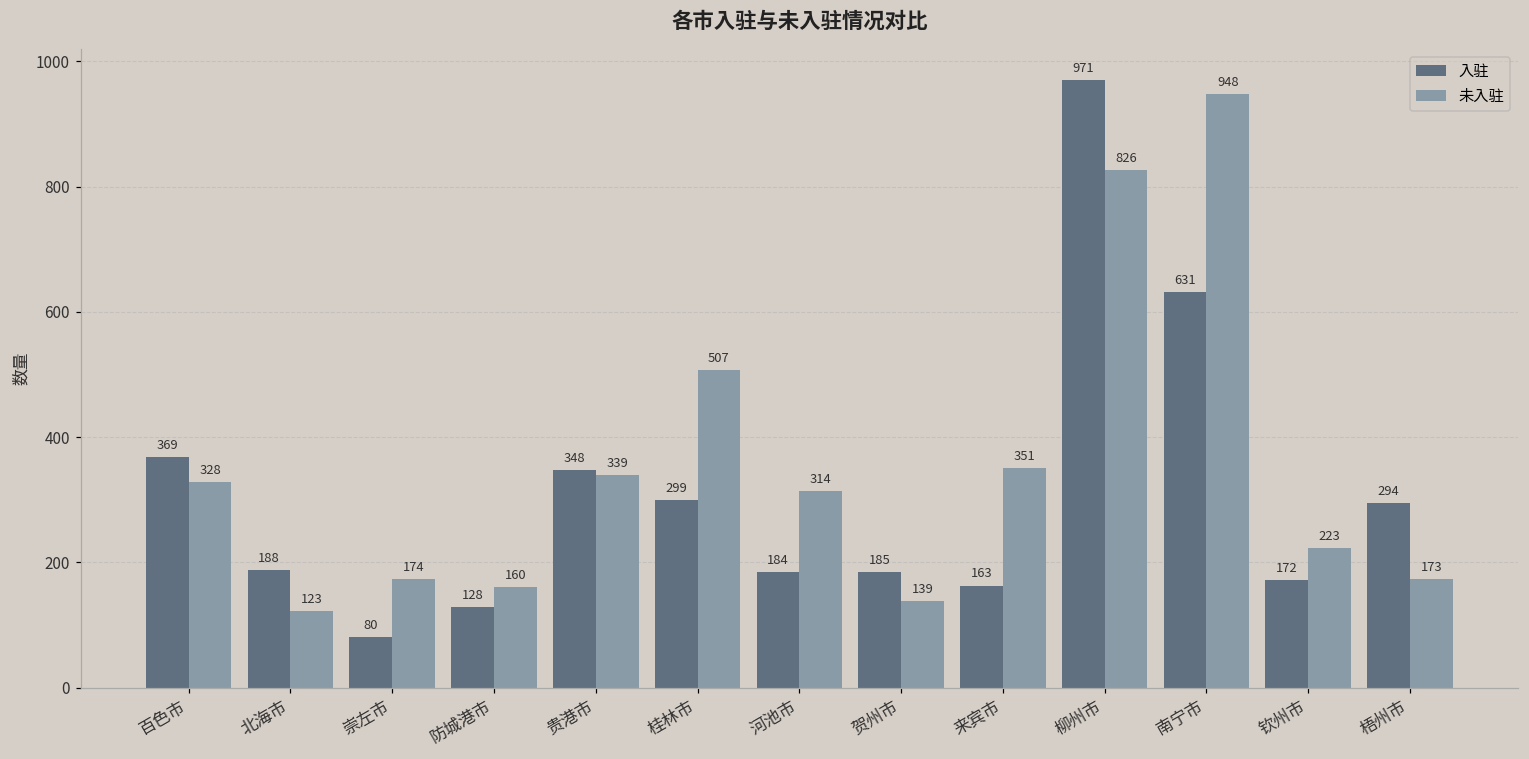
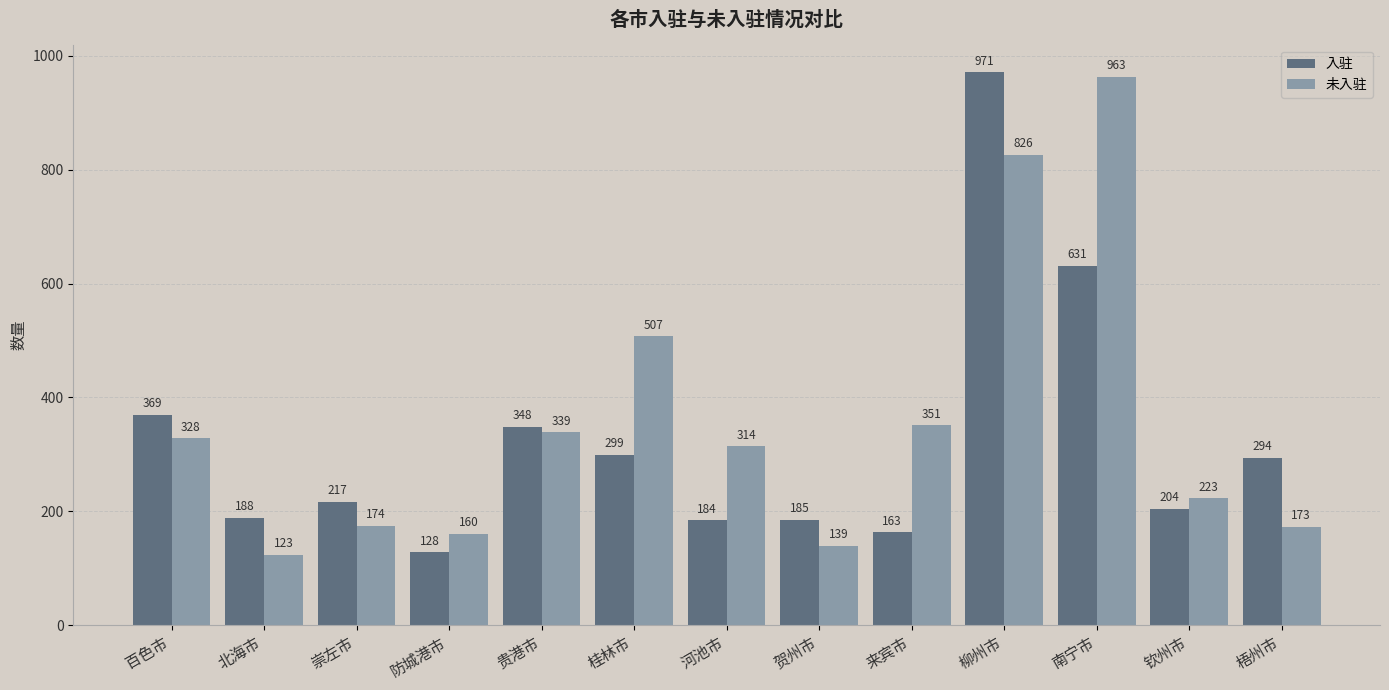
  {
    "入驻": {
      "百色市": 369,
      "北海市": 188,
-     "崇左市": 80,
+     "崇左市": 217,
      "防城港市": 128,
      "贵港市": 348,
      "桂林市": 299,
      "河池市": 184,
      "贺州市": 185,
      "来宾市": 163,
      "柳州市": 971,
      "南宁市": 631,
-     "钦州市": 172,
+     "钦州市": 204,
      "梧州市": 294
    },
    "未入驻": {
      "百色市": 328,
      "北海市": 123,
      "崇左市": 174,
      "防城港市": 160,
      "贵港市": 339,
      "桂林市": 507,
      "河池市": 314,
      "贺州市": 139,
      "来宾市": 351,
      "柳州市": 826,
-     "南宁市": 948,
+     "南宁市": 963,
      "钦州市": 223,
      "梧州市": 173
    }
  }
